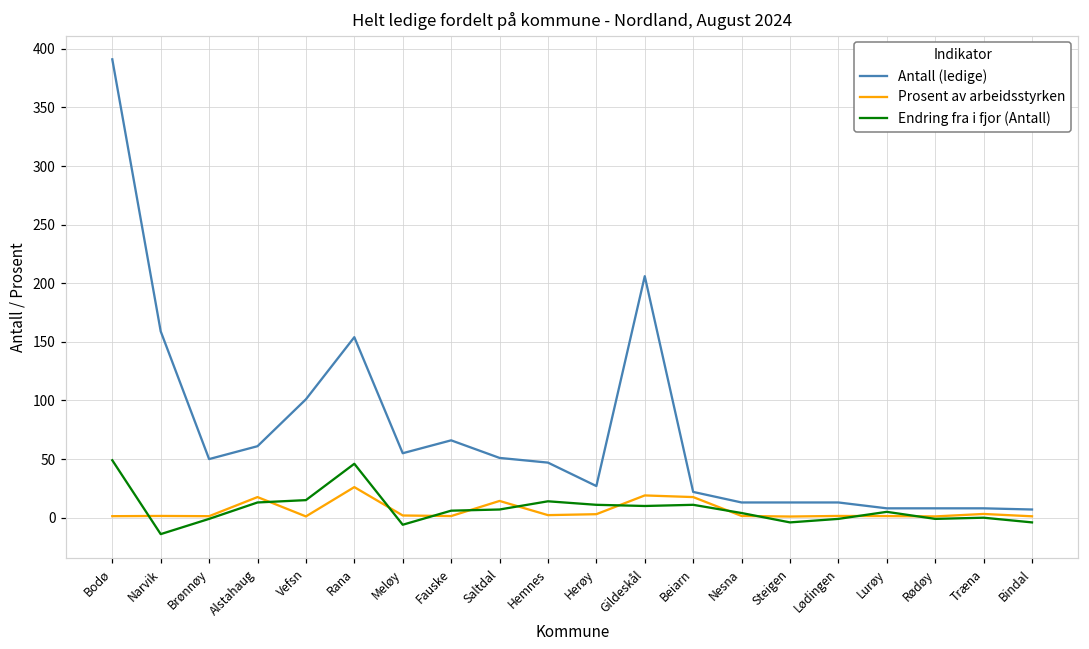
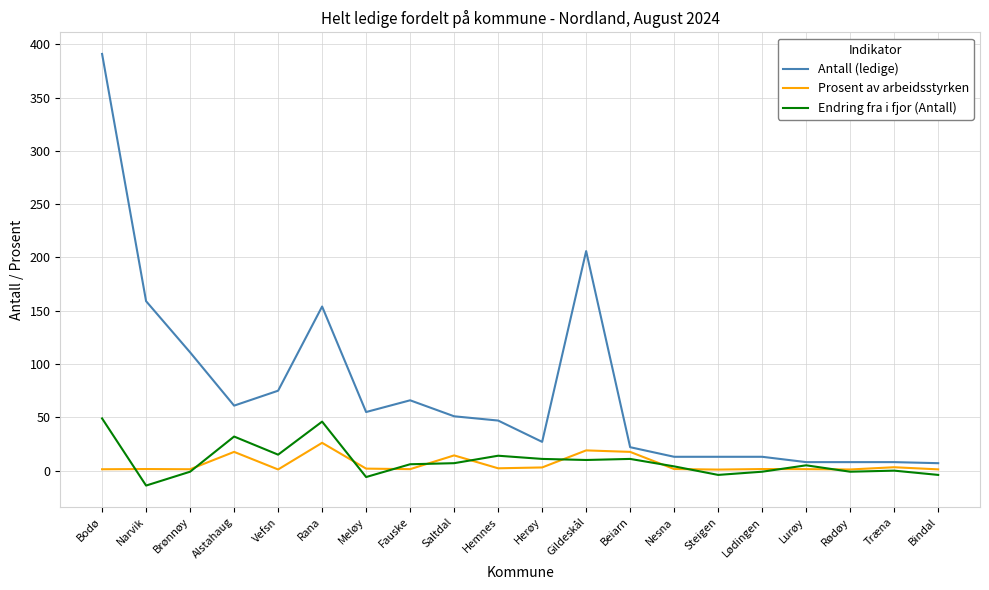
  {
    "Antall (ledige)": {
      "Bodø": 391,
      "Narvik": 159,
-     "Brønnøy": 50,
+     "Brønnøy": 111,
      "Alstahaug": 61,
-     "Vefsn": 101,
+     "Vefsn": 75,
      "Rana": 154,
      "Meløy": 55,
      "Fauske": 66,
      "Saltdal": 51,
      "Hemnes": 47,
      "Herøy": 27,
      "Gildeskål": 206,
      "Beiarn": 22,
      "Nesna": 13,
      "Steigen": 13,
      "Lødingen": 13,
      "Lurøy": 8,
      "Rødøy": 8,
      "Træna": 8,
      "Bindal": 7
    },
    "Prosent av arbeidsstyrken": {
      "Bodø": 1,
      "Narvik": 2,
      "Alstahaug": 18,
      "Vefsn": 1,
      "Rana": 26,
      "Meløy": 2,
      "Fauske": 1,
      "Saltdal": 14,
      "Hemnes": 2,
      "Herøy": 3,
      "Gildeskål": 19,
      "Beiarn": 18,
      "Nesna": 2,
      "Steigen": 1,
      "Lødingen": 2,
      "Lurøy": 1,
      "Træna": 3,
      "Bindal": 1
    },
    "Endring fra i fjor (Antall)": {
      "Bodø": 49,
      "Narvik": -14,
-     "Alstahaug": 13,
+     "Alstahaug": 32,
      "Vefsn": 15,
      "Rana": 46,
      "Meløy": -6,
      "Fauske": 6,
      "Saltdal": 7,
      "Hemnes": 14,
      "Herøy": 11,
      "Gildeskål": 10,
      "Beiarn": 11,
      "Nesna": 4,
      "Steigen": -4,
      "Lødingen": -1,
      "Lurøy": 5,
      "Træna": 0,
      "Bindal": -4
    }
  }
